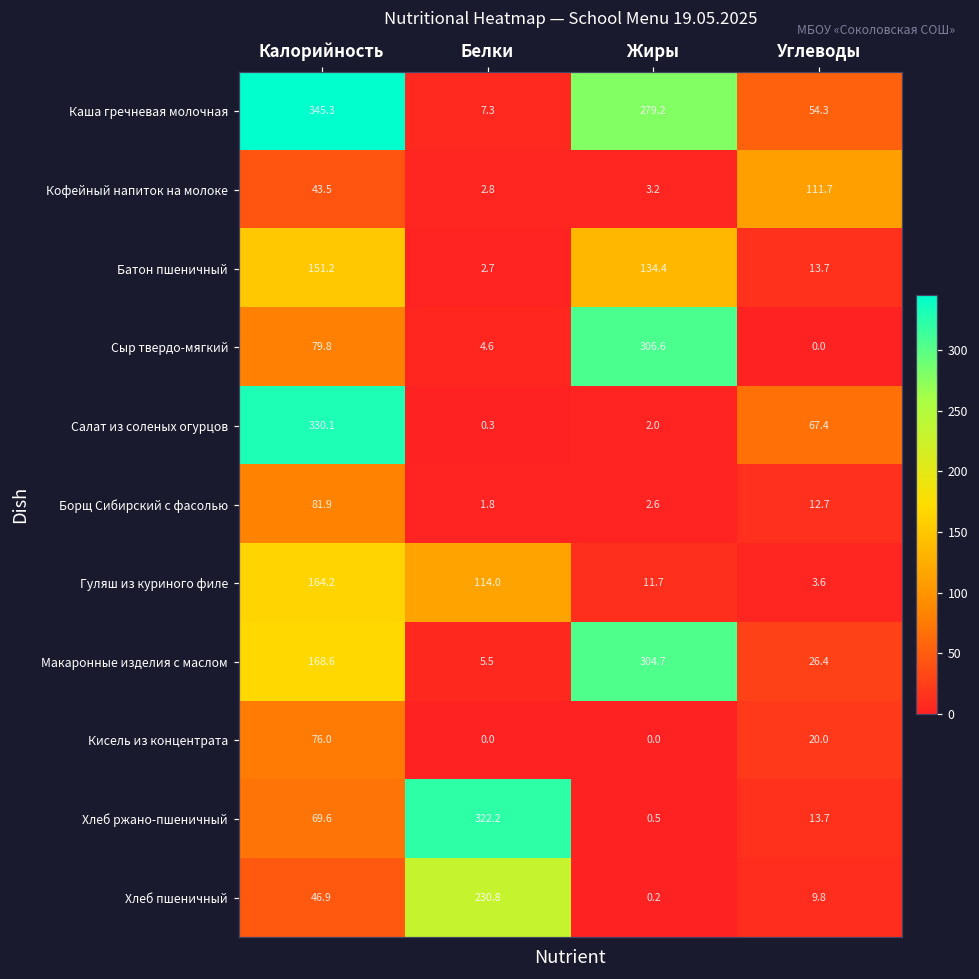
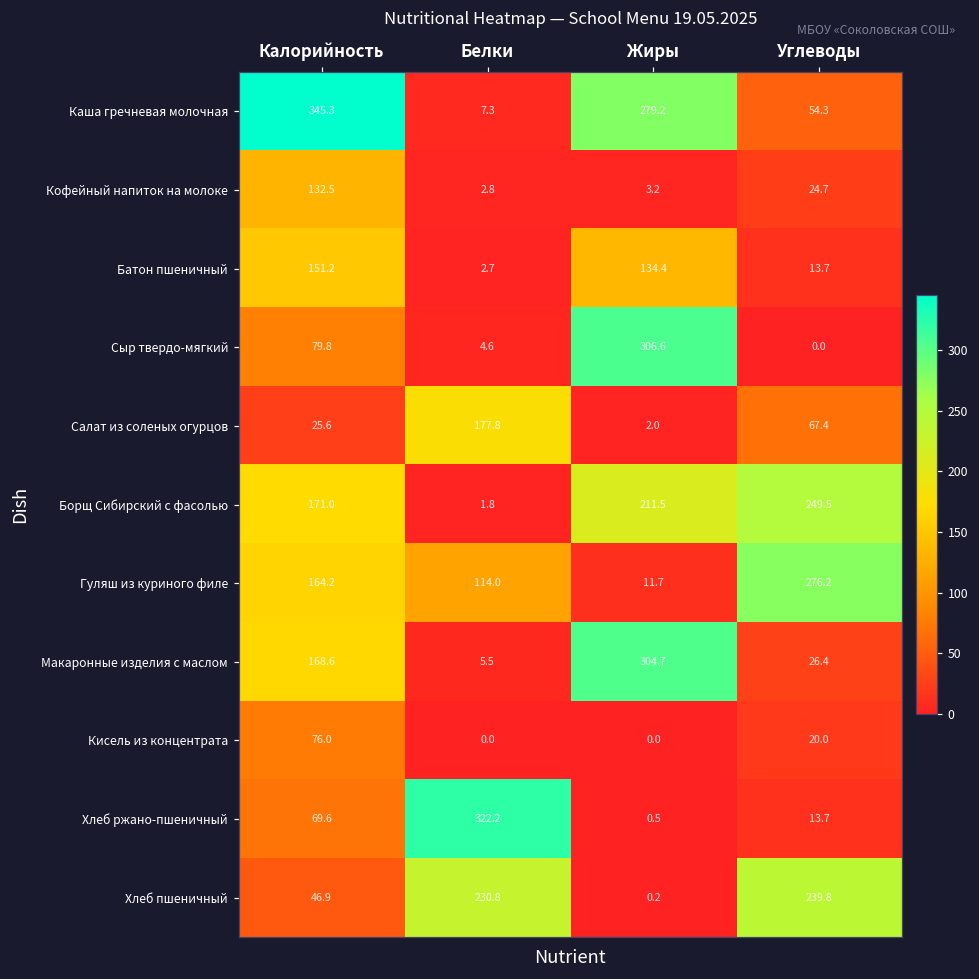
  {
    "Каша гречневая молочная": {
      "Калорийность": 345.3,
      "Белки": 7.3,
      "Жиры": 279.2,
      "Углеводы": 54.3
    },
    "Кофейный напиток на молоке": {
-     "Калорийность": 43.5,
+     "Калорийность": 132.5,
      "Белки": 2.8,
      "Жиры": 3.2,
-     "Углеводы": 111.7
+     "Углеводы": 24.7
    },
    "Батон пшеничный": {
      "Калорийность": 151.2,
      "Белки": 2.7,
      "Жиры": 134.4,
      "Углеводы": 13.7
    },
    "Сыр твердо-мягкий": {
      "Калорийность": 79.8,
      "Белки": 4.6,
      "Жиры": 306.6,
      "Углеводы": 0.0
    },
    "Салат из соленых огурцов": {
-     "Калорийность": 330.1,
-     "Белки": 0.3,
+     "Калорийность": 25.6,
+     "Белки": 177.8,
      "Жиры": 2.0,
      "Углеводы": 67.4
    },
    "Борщ Сибирский с фасолью": {
-     "Калорийность": 81.9,
+     "Калорийность": 171.0,
      "Белки": 1.8,
-     "Жиры": 2.6,
-     "Углеводы": 12.7
+     "Жиры": 211.5,
+     "Углеводы": 249.5
    },
    "Гуляш из куриного филе": {
      "Калорийность": 164.2,
      "Белки": 114.0,
      "Жиры": 11.7,
-     "Углеводы": 3.6
+     "Углеводы": 276.2
    },
    "Макаронные изделия с маслом": {
      "Калорийность": 168.6,
      "Белки": 5.5,
      "Жиры": 304.7,
      "Углеводы": 26.4
    },
    "Кисель из концентрата": {
      "Калорийность": 76.0,
      "Белки": 0.0,
      "Жиры": 0.0,
      "Углеводы": 20.0
    },
    "Хлеб ржано-пшеничный": {
      "Калорийность": 69.6,
      "Белки": 322.2,
      "Жиры": 0.5,
      "Углеводы": 13.7
    },
    "Хлеб пшеничный": {
      "Калорийность": 46.9,
      "Белки": 230.8,
      "Жиры": 0.2,
-     "Углеводы": 9.8
+     "Углеводы": 239.8
    }
  }
